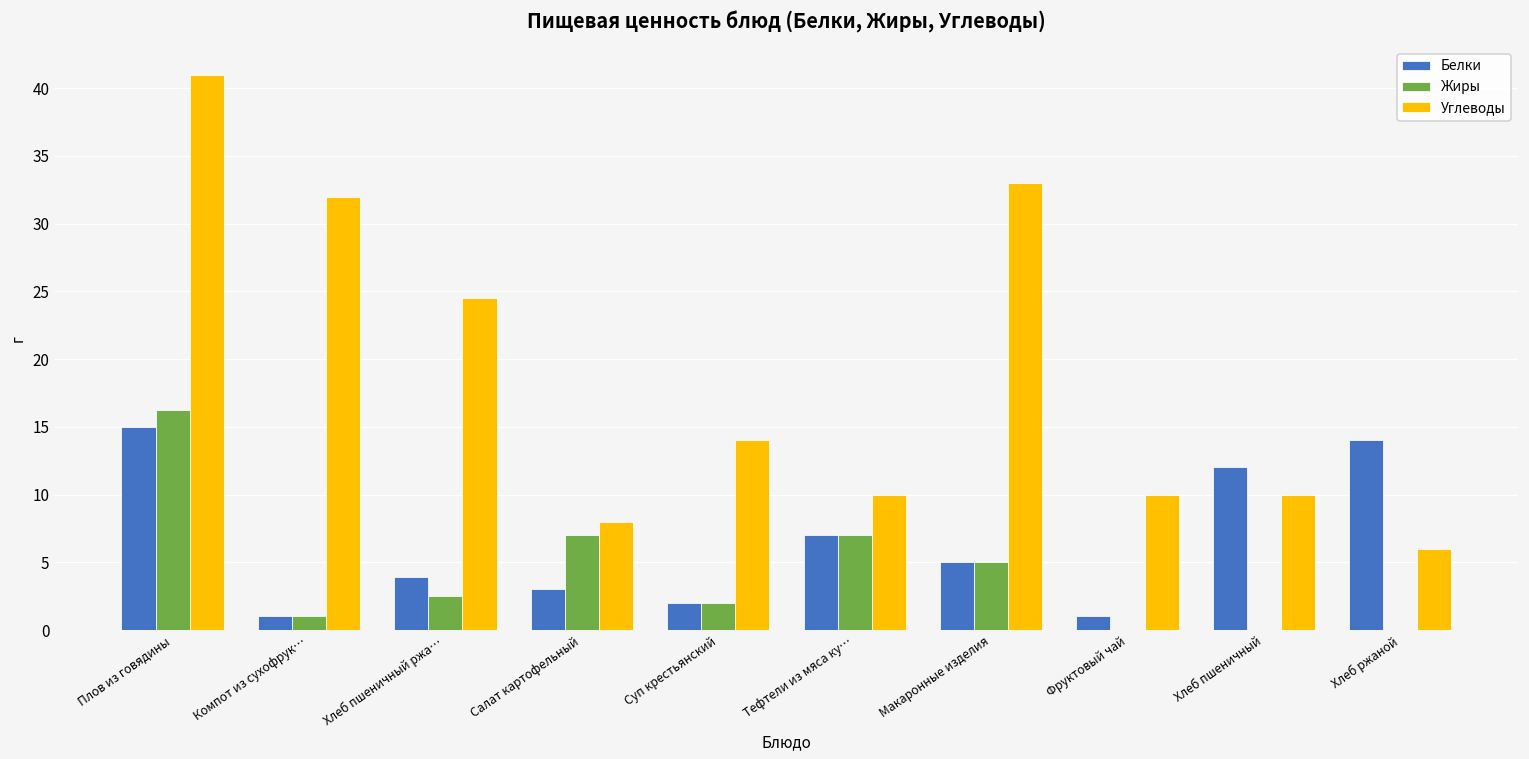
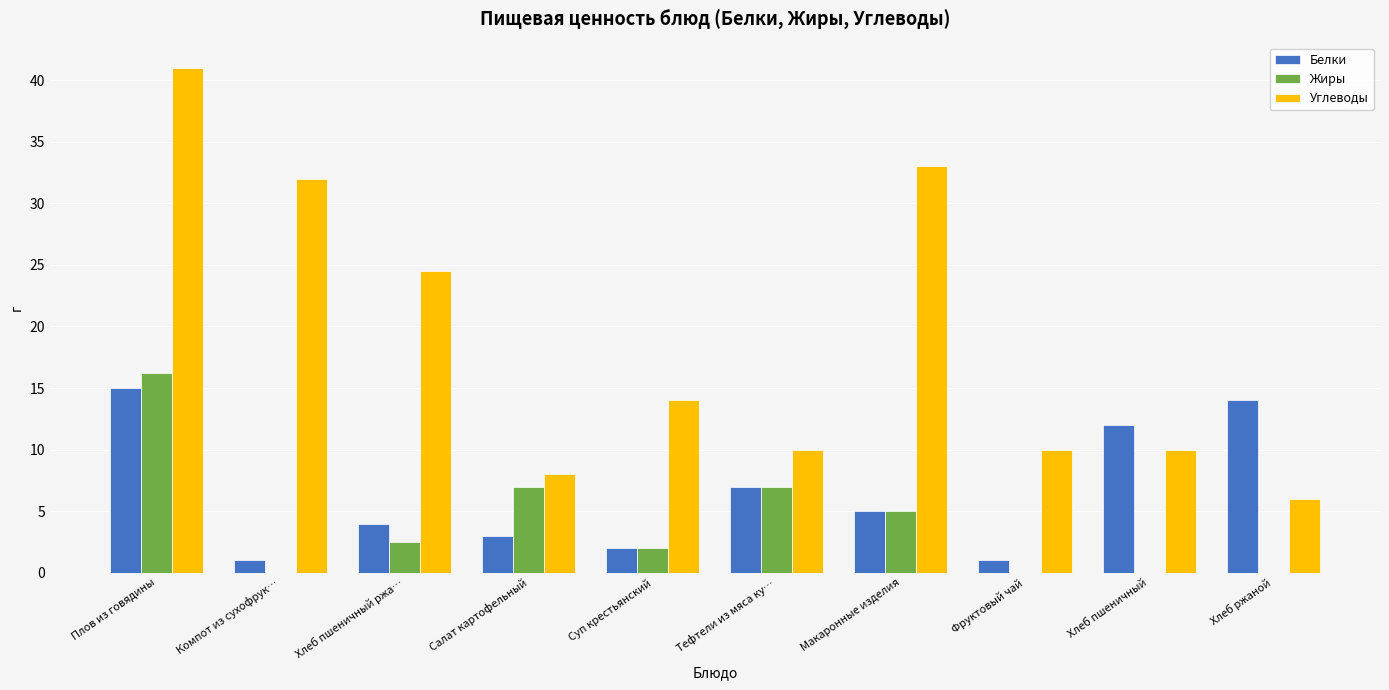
  {
    "Белки": {
      "Плов из говядины": 15,
      "Компот из сухофрук…": 1,
      "Хлеб пшеничный ржа…": 4,
      "Салат картофельный": 3,
      "Суп крестьянский": 2,
      "Тефтели из мяса ку…": 7,
      "Макаронные изделия": 5,
      "Фруктовый чай": 1,
      "Хлеб пшеничный": 12,
      "Хлеб ржаной": 14
    },
    "Жиры": {
      "Плов из говядины": 16.2,
-     "Компот из сухофрук…": 1,
+     "Компот из сухофрук…": 0,
      "Хлеб пшеничный ржа…": 2.5,
      "Салат картофельный": 7,
      "Суп крестьянский": 2,
      "Тефтели из мяса ку…": 7,
      "Макаронные изделия": 5,
      "Фруктовый чай": 0,
      "Хлеб пшеничный": 0,
      "Хлеб ржаной": 0
    },
    "Углеводы": {
      "Плов из говядины": 41,
      "Компот из сухофрук…": 32,
      "Хлеб пшеничный ржа…": 24.5,
      "Салат картофельный": 8,
      "Суп крестьянский": 14,
      "Тефтели из мяса ку…": 10,
      "Макаронные изделия": 33,
      "Фруктовый чай": 10,
      "Хлеб пшеничный": 10,
      "Хлеб ржаной": 6
    }
  }
